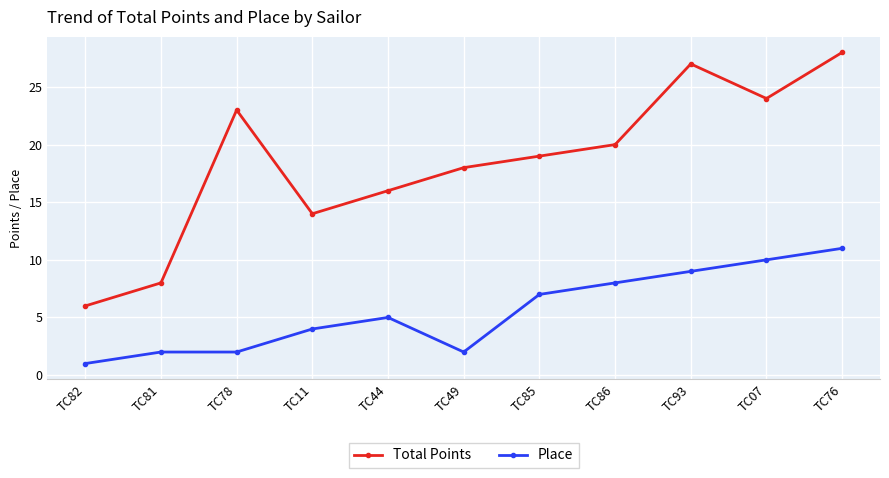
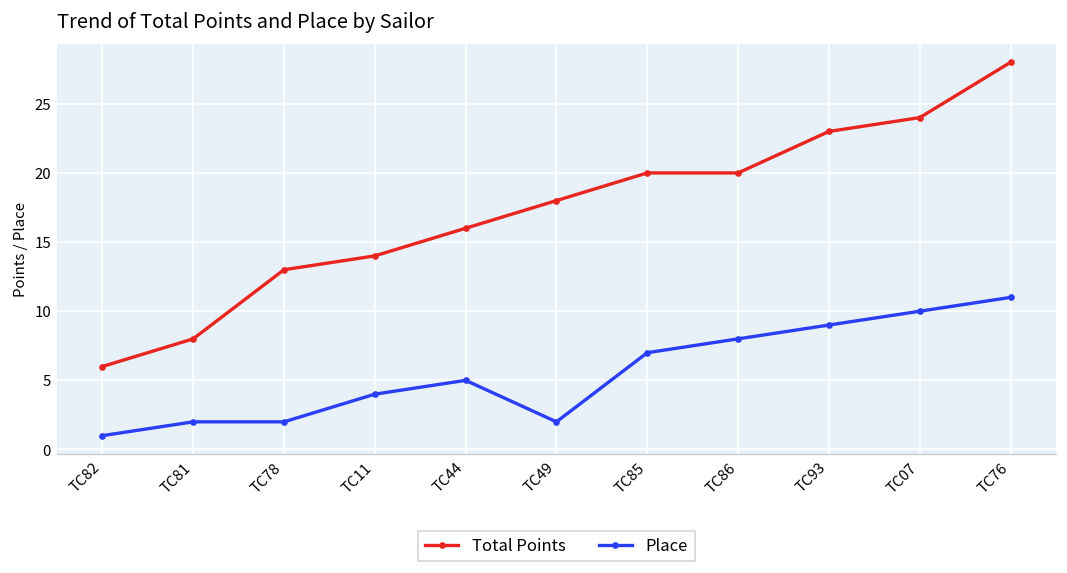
  {
    "Total Points": {
      "TC82": 6,
      "TC81": 8,
-     "TC78": 23,
+     "TC78": 13,
      "TC11": 14,
      "TC44": 16,
      "TC49": 18,
-     "TC85": 19,
+     "TC85": 20,
      "TC86": 20,
-     "TC93": 27,
+     "TC93": 23,
      "TC07": 24,
      "TC76": 28
    },
    "Place": {
      "TC82": 1,
      "TC81": 2,
      "TC78": 2,
      "TC11": 4,
      "TC44": 5,
      "TC49": 2,
      "TC85": 7,
      "TC86": 8,
      "TC93": 9,
      "TC07": 10,
      "TC76": 11
    }
  }
